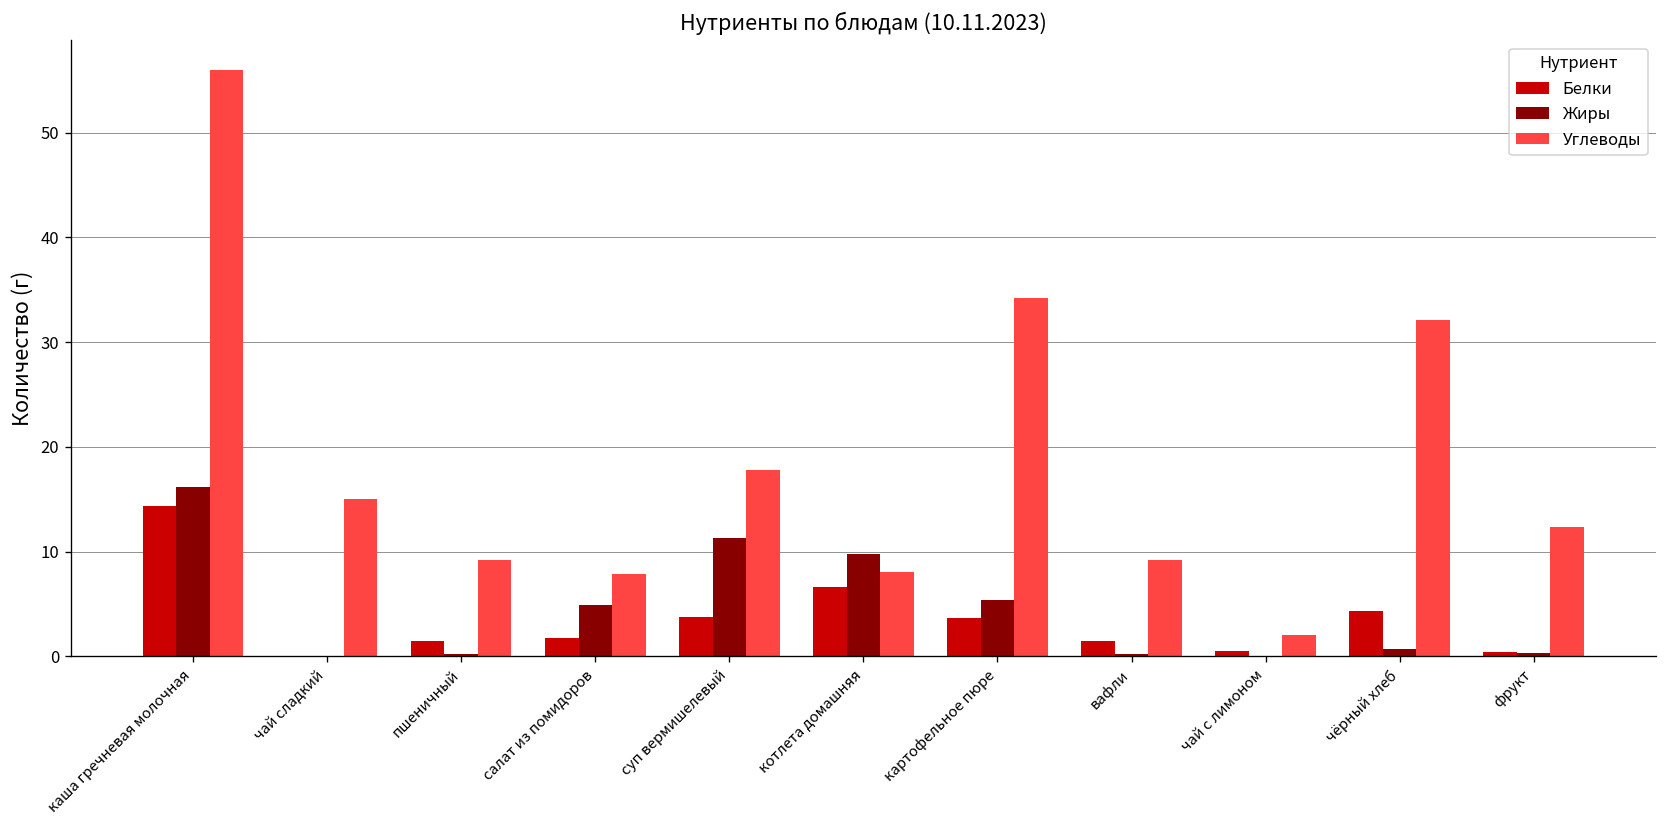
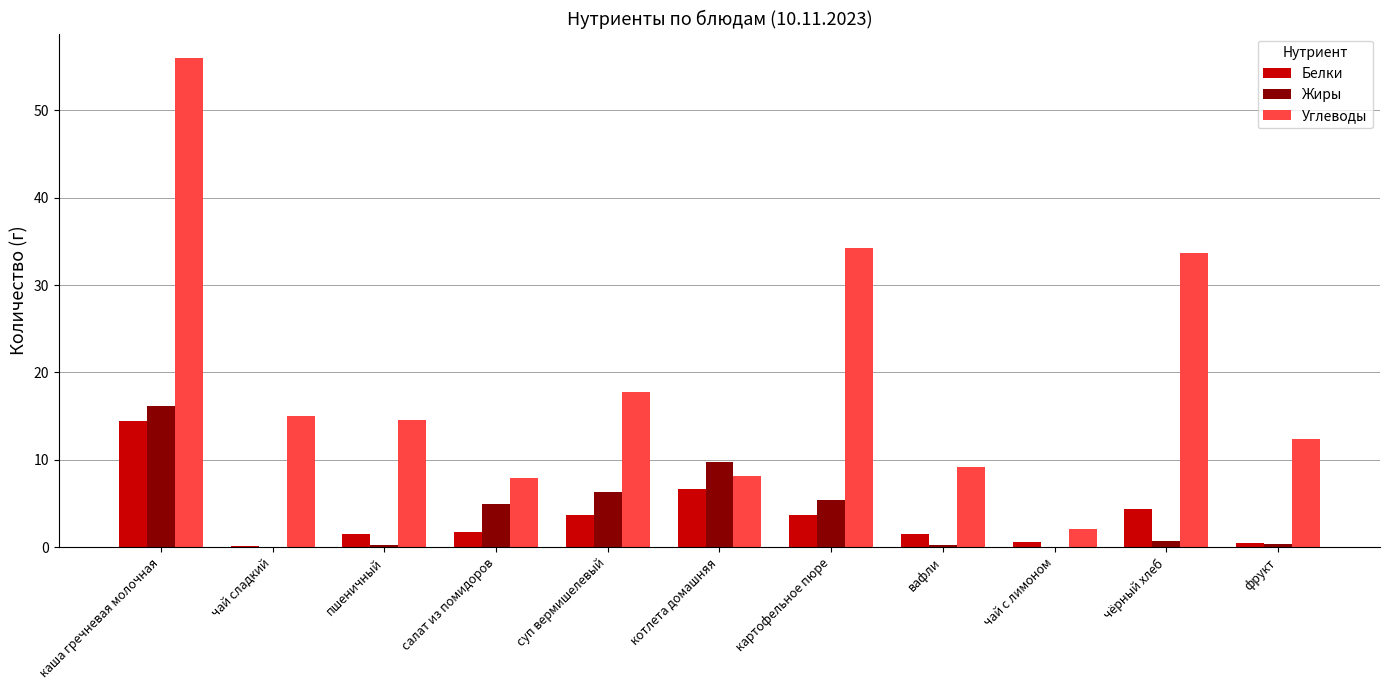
  {
    "Белки": {
      "каша гречневая молочная": 14,
      "пшеничный": 2,
      "салат из помидоров": 2,
      "суп вермишелевый": 4,
      "котлета домашняя": 7,
      "картофельное пюре": 4,
      "вафли": 2,
      "чай с лимоном": 1,
      "чёрный хлеб": 4,
      "фрукт": 0
    },
    "Жиры": {
      "каша гречневая молочная": 16,
      "салат из помидоров": 5,
-     "суп вермишелевый": 11,
+     "суп вермишелевый": 6,
      "котлета домашняя": 10,
      "картофельное пюре": 5,
      "чай с лимоном": 0,
      "чёрный хлеб": 1,
      "фрукт": 0
    },
    "Углеводы": {
      "каша гречневая молочная": 56,
      "чай сладкий": 15,
-     "пшеничный": 9,
+     "пшеничный": 15,
      "салат из помидоров": 8,
      "суп вермишелевый": 18,
      "котлета домашняя": 8,
      "картофельное пюре": 34,
      "вафли": 9,
      "чай с лимоном": 2,
-     "чёрный хлеб": 32,
+     "чёрный хлеб": 34,
      "фрукт": 12
    }
  }
